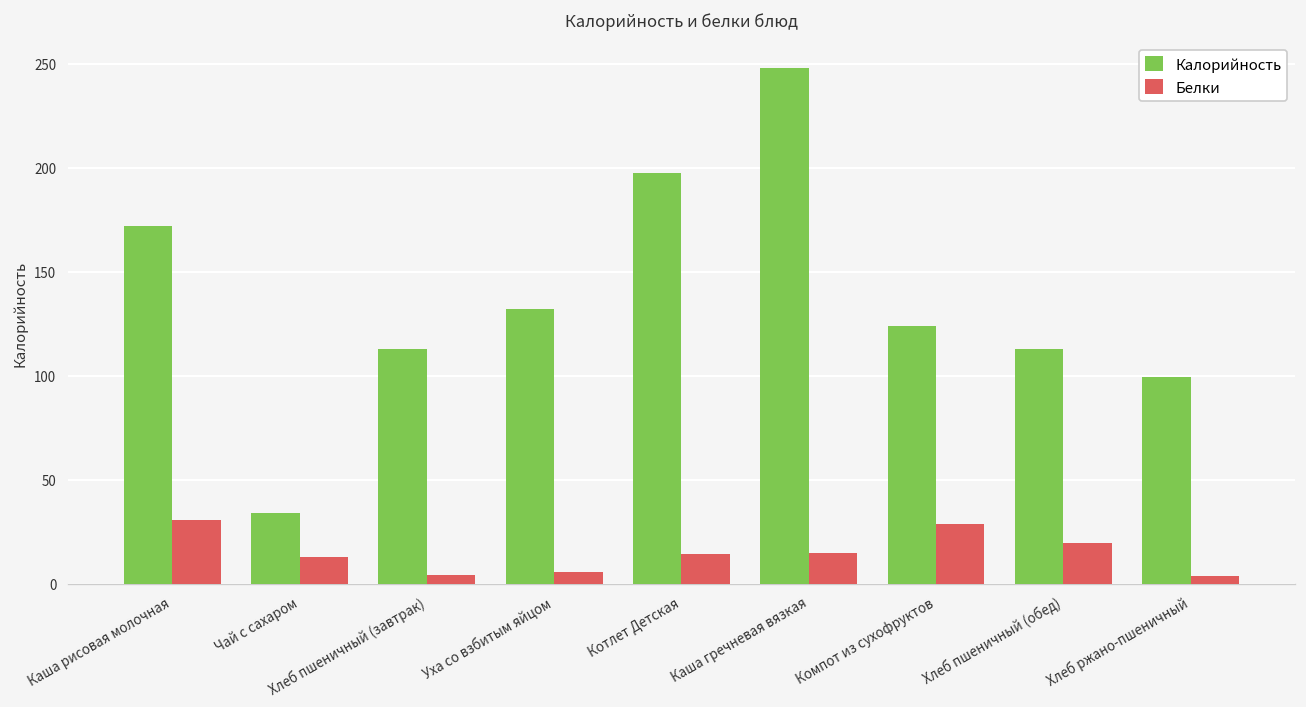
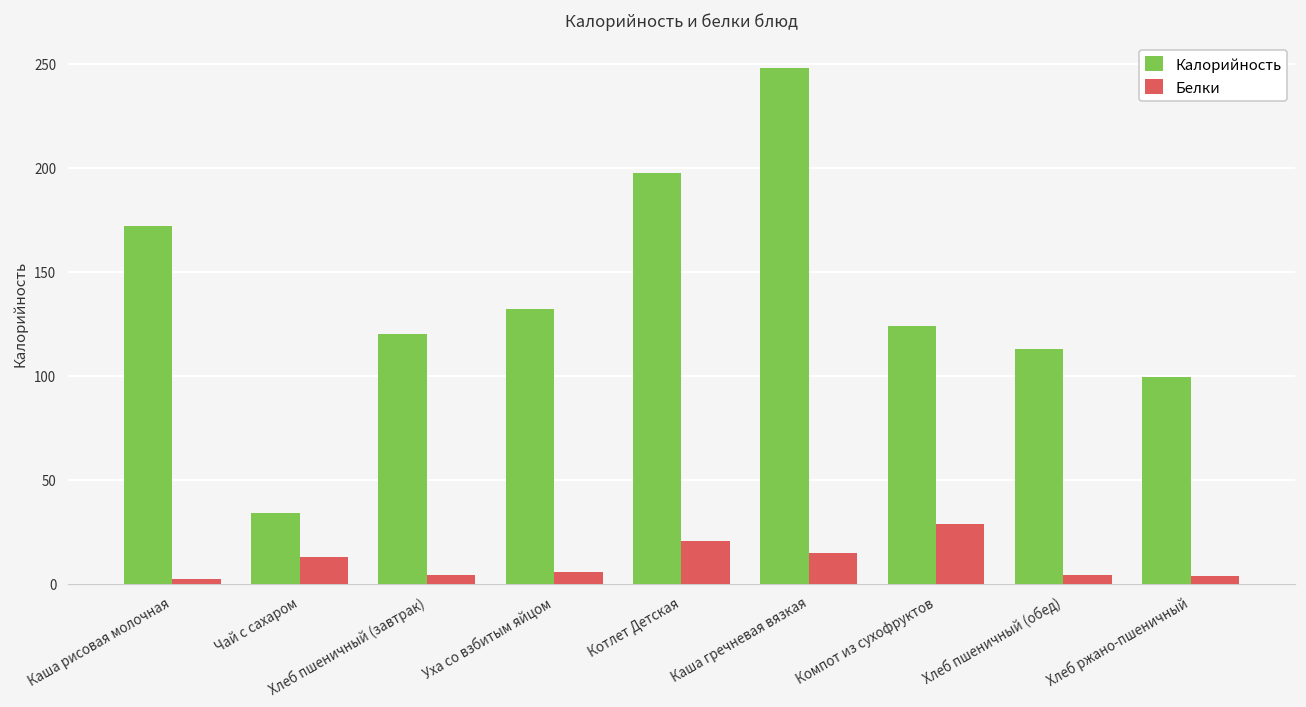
  {
    "Калорийность": {
      "Каша рисовая молочная": 172,
      "Чай с сахаром": 34,
-     "Хлеб пшеничный (завтрак)": 113,
+     "Хлеб пшеничный (завтрак)": 120,
      "Уха со взбитым яйцом": 132,
      "Котлет Детская": 198,
      "Каша гречневая вязкая": 248,
      "Компот из сухофруктов": 124,
      "Хлеб пшеничный (обед)": 113,
      "Хлеб ржано-пшеничный": 100
    },
    "Белки": {
-     "Каша рисовая молочная": 30,
+     "Каша рисовая молочная": 2,
      "Чай с сахаром": 13,
      "Хлеб пшеничный (завтрак)": 4,
      "Уха со взбитым яйцом": 6,
-     "Котлет Детская": 14,
+     "Котлет Детская": 20,
      "Каша гречневая вязкая": 15,
      "Компот из сухофруктов": 29,
-     "Хлеб пшеничный (обед)": 20,
+     "Хлеб пшеничный (обед)": 4,
      "Хлеб ржано-пшеничный": 4
    }
  }
